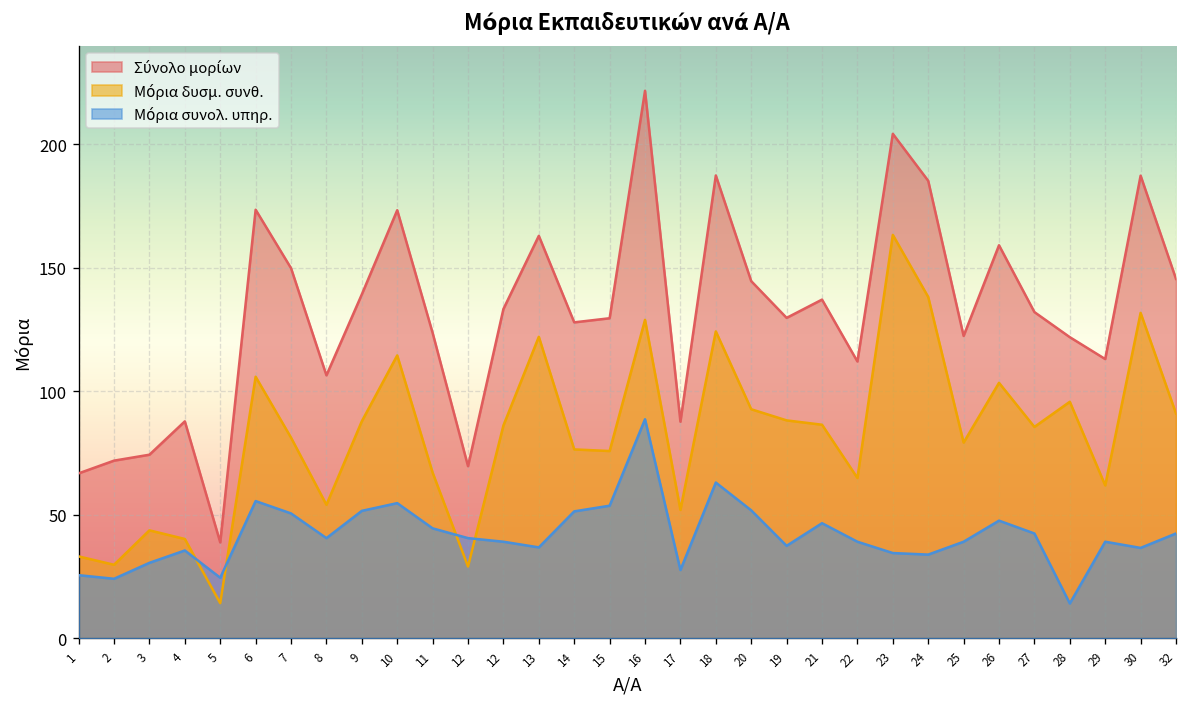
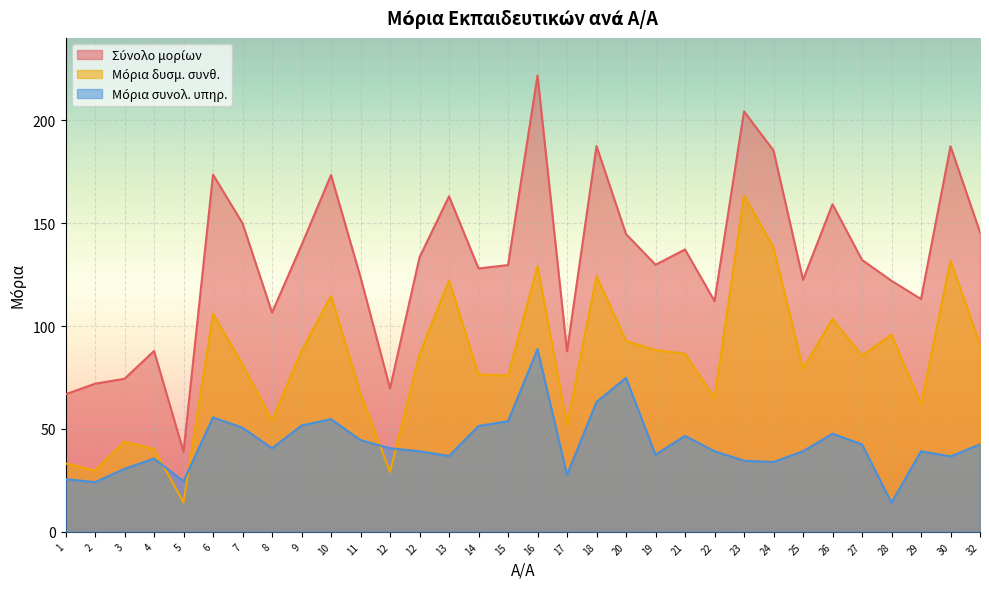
  {
    "Σύνολο μορίων": {
      "1": 67,
      "2": 72,
      "3": 74,
      "4": 88,
      "5": 39,
      "6": 174,
      "7": 150,
      "8": 107,
      "9": 139,
      "10": 173,
      "11": 124,
      "13": 163,
      "14": 128,
      "15": 130,
      "16": 222,
      "17": 88,
      "18": 187,
      "20": 145,
      "19": 130,
      "21": 137,
      "22": 112,
      "23": 204,
      "24": 185,
      "25": 122,
      "26": 159,
      "27": 132,
      "28": 122,
      "29": 113,
      "30": 187,
      "32": 146
    },
    "Μόρια δυσμ. συνθ.": {
      "1": 33,
      "2": 30,
      "3": 44,
      "4": 40,
      "5": 14,
      "6": 106,
      "7": 81,
      "8": 54,
      "9": 88,
      "10": 115,
      "11": 67,
      "13": 122,
      "14": 77,
      "15": 76,
      "16": 129,
      "17": 52,
      "18": 124,
      "20": 93,
      "19": 88,
      "21": 87,
      "22": 65,
      "23": 163,
      "24": 138,
      "25": 79,
      "26": 103,
      "27": 86,
      "28": 96,
      "29": 62,
      "30": 132,
      "32": 91
    },
    "Μόρια συνολ. υπηρ.": {
      "1": 26,
      "2": 24,
      "3": 31,
      "4": 36,
      "5": 25,
      "6": 56,
      "7": 51,
      "8": 41,
      "9": 52,
      "10": 55,
      "11": 45,
      "13": 37,
      "14": 51,
      "15": 54,
      "16": 89,
      "17": 28,
      "18": 63,
-     "20": 52,
+     "20": 75,
      "19": 38,
      "21": 47,
      "22": 39,
      "23": 35,
      "24": 34,
      "25": 39,
      "26": 48,
      "27": 43,
      "28": 14,
      "29": 39,
      "30": 37,
      "32": 43
    }
  }
